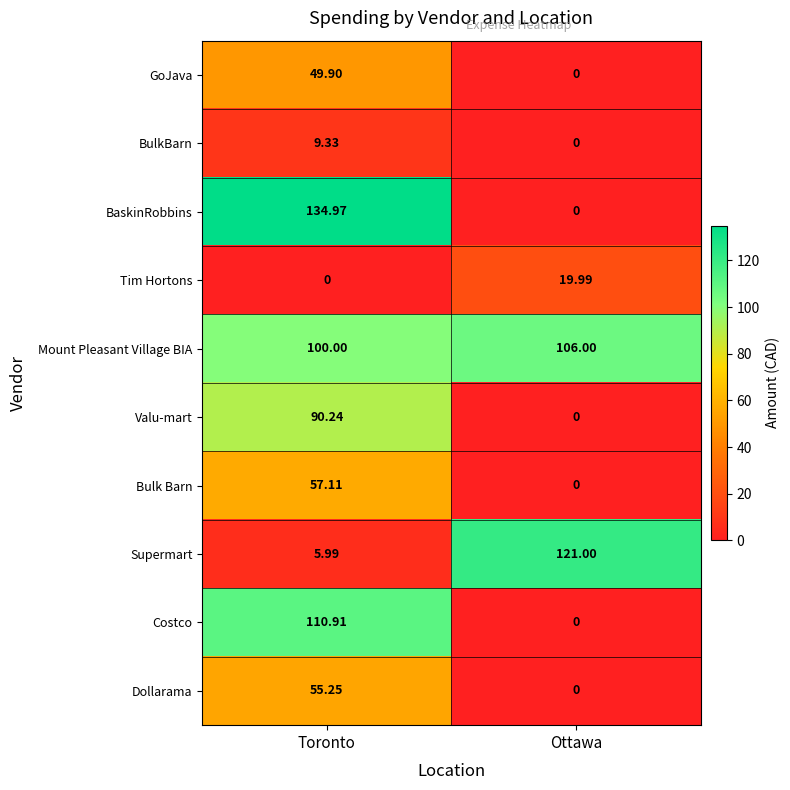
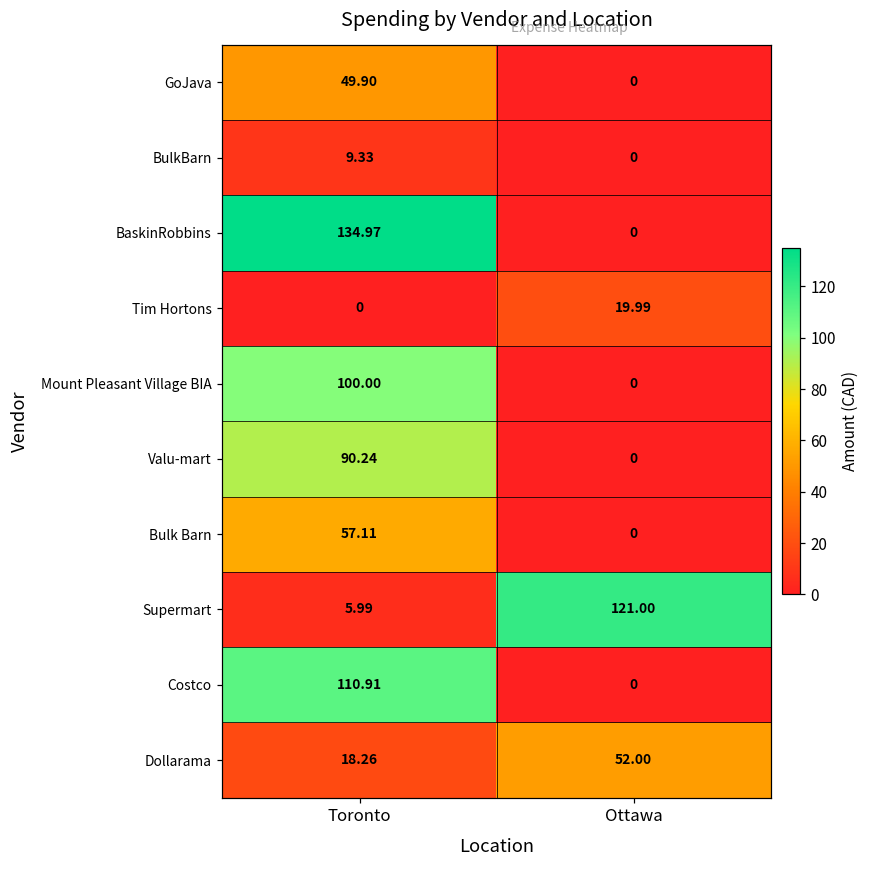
  {
    "GoJava": {
      "Toronto": 49.90,
      "Ottawa": 0
    },
    "BulkBarn": {
      "Toronto": 9.33,
      "Ottawa": 0
    },
    "BaskinRobbins": {
      "Toronto": 134.97,
      "Ottawa": 0
    },
    "Tim Hortons": {
      "Toronto": 0,
      "Ottawa": 19.99
    },
    "Mount Pleasant Village BIA": {
      "Toronto": 100.00,
-     "Ottawa": 106.00
+     "Ottawa": 0
    },
    "Valu-mart": {
      "Toronto": 90.24,
      "Ottawa": 0
    },
    "Bulk Barn": {
      "Toronto": 57.11,
      "Ottawa": 0
    },
    "Supermart": {
      "Toronto": 5.99,
      "Ottawa": 121.00
    },
    "Costco": {
      "Toronto": 110.91,
      "Ottawa": 0
    },
    "Dollarama": {
-     "Toronto": 55.25,
-     "Ottawa": 0
+     "Toronto": 18.26,
+     "Ottawa": 52.00
    }
  }
